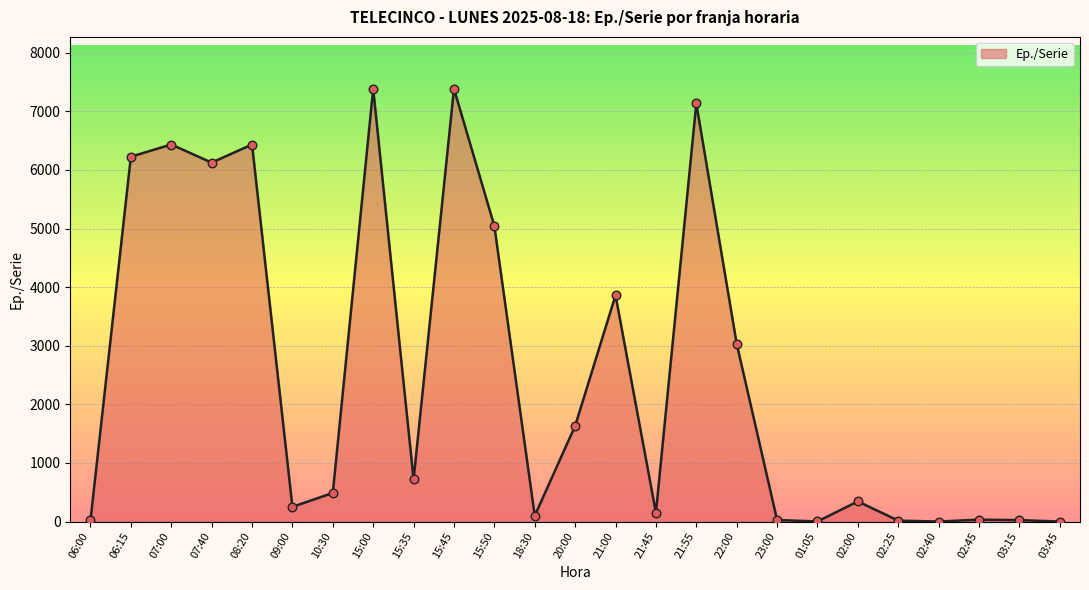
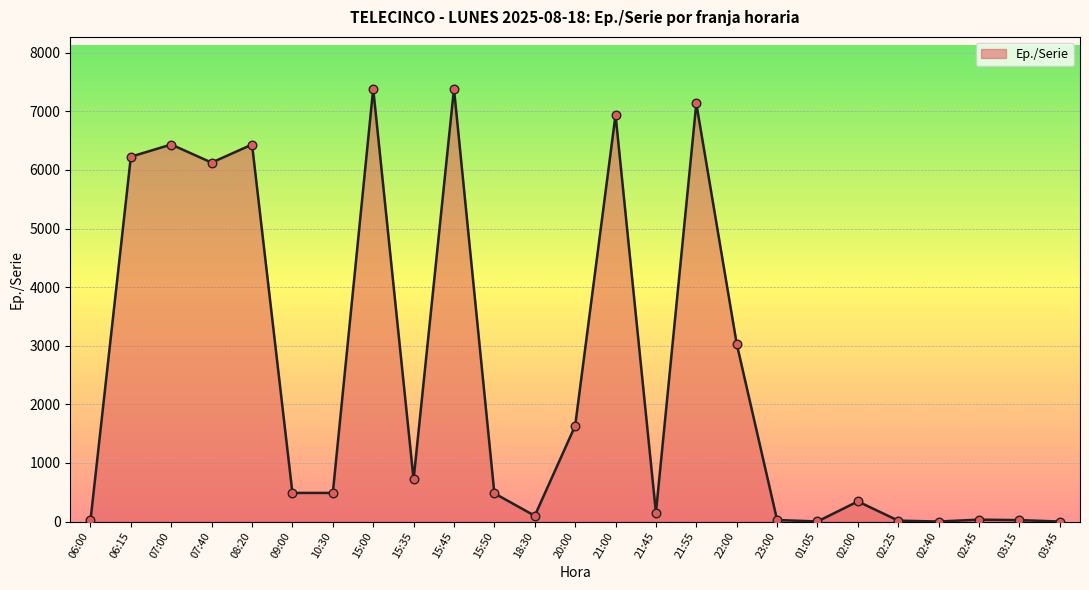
  {
    "06:00": 0,
    "06:15": 6200,
    "07:00": 6400,
    "07:40": 6100,
    "08:20": 6400,
-   "09:00": 300,
+   "09:00": 500,
    "10:30": 500,
    "15:00": 7400,
    "15:35": 700,
    "15:45": 7400,
-   "15:50": 5000,
+   "15:50": 500,
    "18:30": 100,
    "20:00": 1600,
-   "21:00": 3900,
+   "21:00": 6900,
    "21:45": 200,
    "21:55": 7100,
    "22:00": 3000,
    "23:00": 0,
    "01:05": 0,
    "02:00": 300,
    "02:25": 0,
    "02:40": 0,
    "02:45": 0,
    "03:15": 0,
    "03:45": 0
  }
